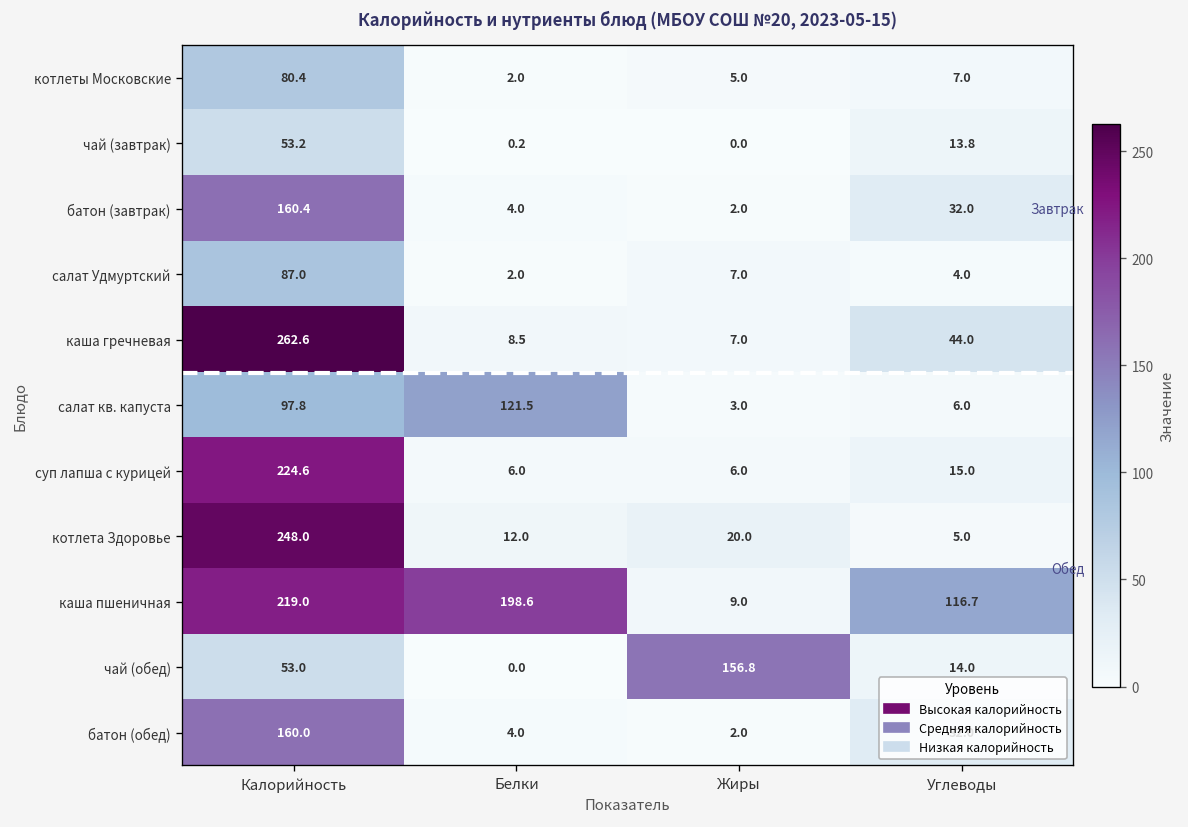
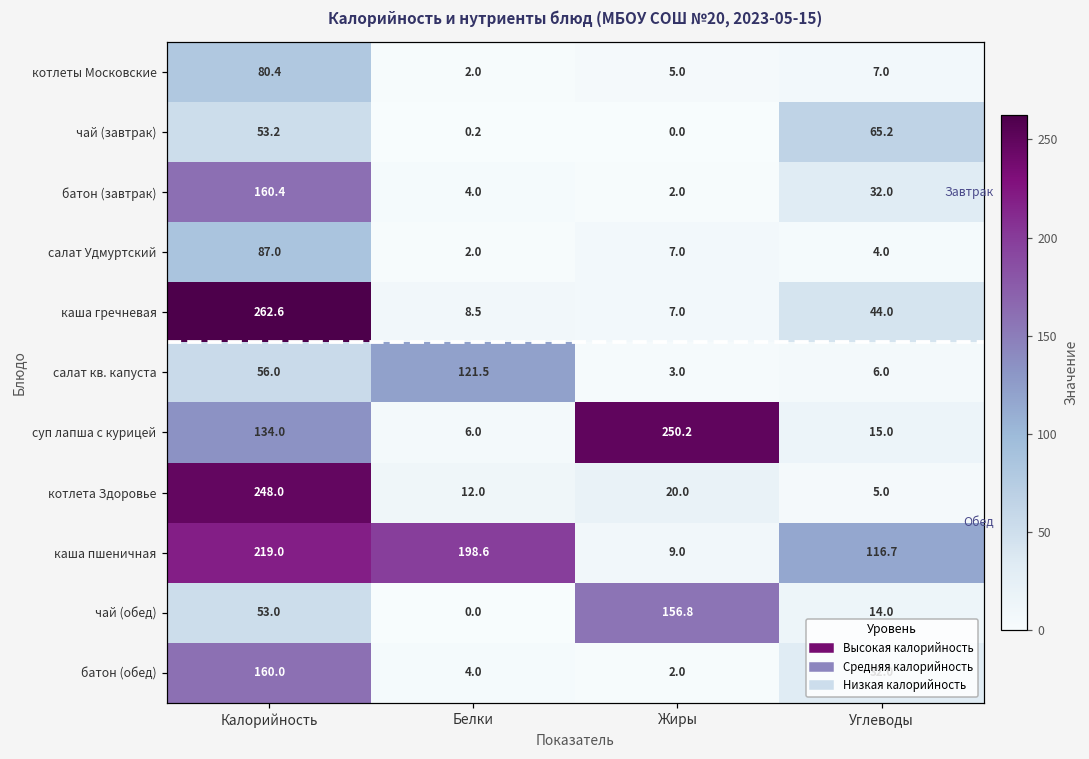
  {
    "котлеты Московские": {
      "Калорийность": 80.4,
      "Белки": 2.0,
      "Жиры": 5.0,
      "Углеводы": 7.0
    },
    "чай (завтрак)": {
      "Калорийность": 53.2,
      "Белки": 0.2,
      "Жиры": 0.0,
-     "Углеводы": 13.8
+     "Углеводы": 65.2
    },
    "батон (завтрак)": {
      "Калорийность": 160.4,
      "Белки": 4.0,
      "Жиры": 2.0
    },
    "салат Удмуртский": {
      "Калорийность": 87.0,
      "Белки": 2.0,
      "Жиры": 7.0,
      "Углеводы": 4.0
    },
    "каша гречневая": {
      "Калорийность": 262.6,
      "Белки": 8.5,
      "Жиры": 7.0,
      "Углеводы": 44.0
    },
    "салат кв. капуста": {
-     "Калорийность": 97.8,
+     "Калорийность": 56.0,
      "Белки": 121.5,
      "Жиры": 3.0,
      "Углеводы": 6.0
    },
    "суп лапша с курицей": {
-     "Калорийность": 224.6,
+     "Калорийность": 134.0,
      "Белки": 6.0,
-     "Жиры": 6.0,
+     "Жиры": 250.2,
      "Углеводы": 15.0
    },
    "котлета Здоровье": {
      "Калорийность": 248.0,
      "Белки": 12.0,
      "Жиры": 20.0
    },
    "каша пшеничная": {
      "Калорийность": 219.0,
      "Белки": 198.6,
      "Жиры": 9.0
    },
    "чай (обед)": {
      "Калорийность": 53.0,
      "Белки": 0.0,
      "Жиры": 156.8,
      "Углеводы": 14.0
    },
    "батон (обед)": {
      "Калорийность": 160.0,
      "Белки": 4.0,
      "Жиры": 2.0
    }
  }
